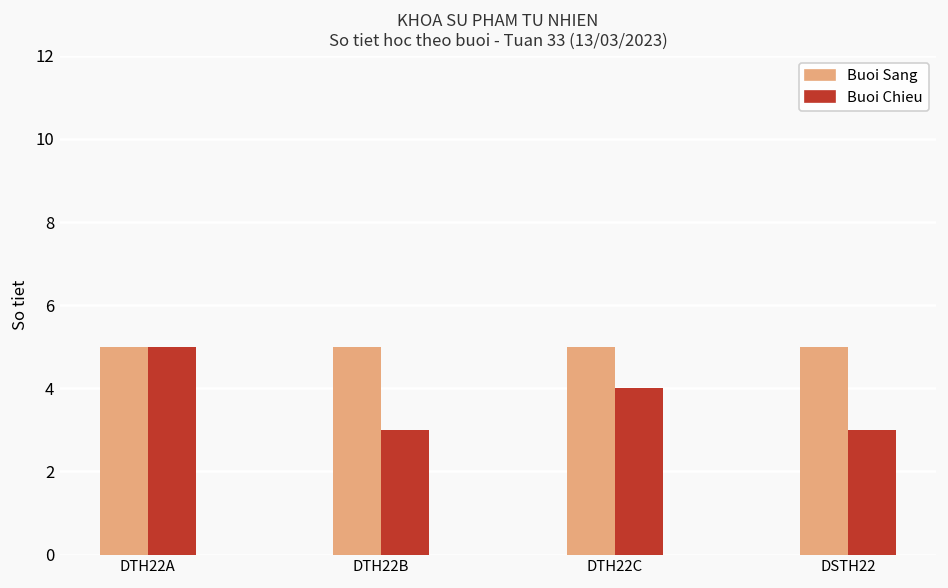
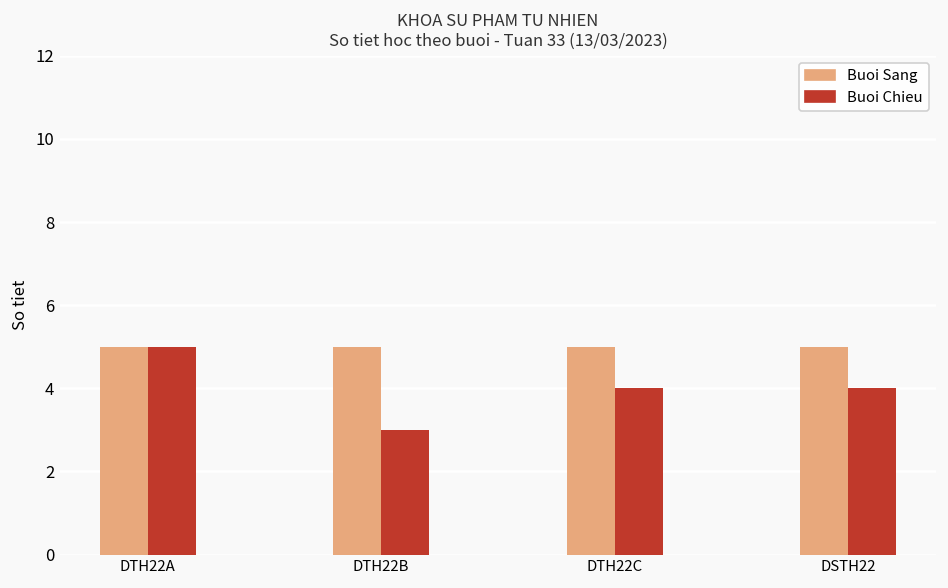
  {
    "Buoi Sang": {
      "DTH22A": 5,
      "DTH22B": 5,
      "DTH22C": 5,
      "DSTH22": 5
    },
    "Buoi Chieu": {
      "DTH22A": 5,
      "DTH22B": 3,
      "DTH22C": 4,
-     "DSTH22": 3
+     "DSTH22": 4
    }
  }
